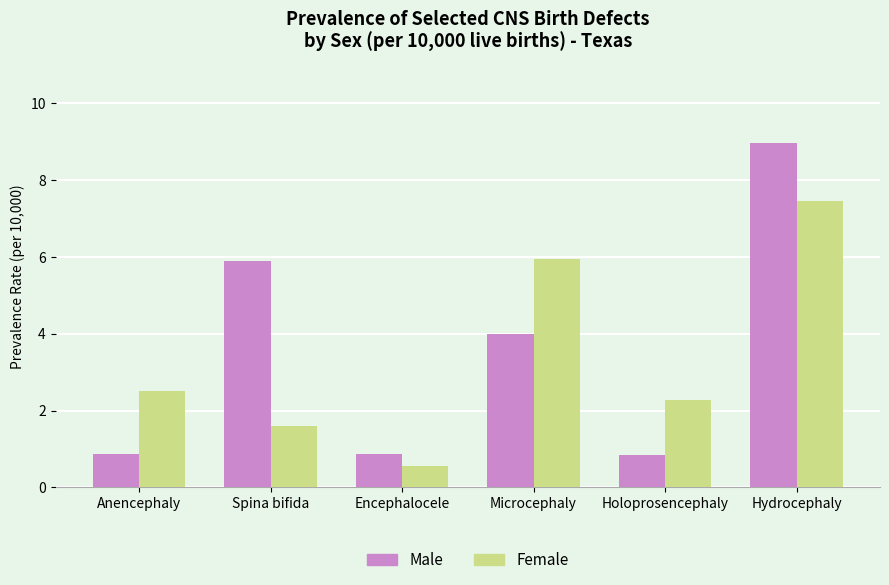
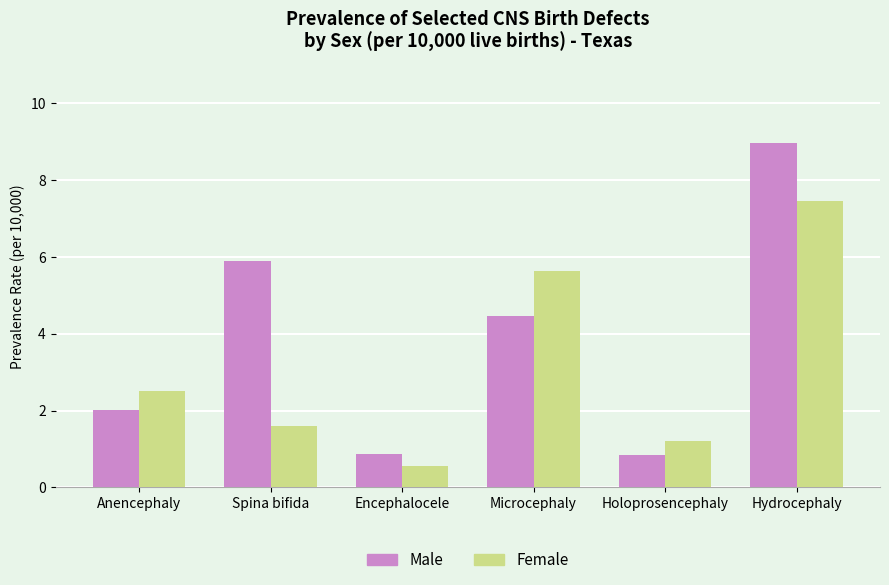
  {
    "Male": {
-     "Anencephaly": 0.9,
+     "Anencephaly": 2.0,
      "Spina bifida": 5.9,
      "Encephalocele": 0.9,
-     "Microcephaly": 4.0,
+     "Microcephaly": 4.5,
      "Holoprosencephaly": 0.9,
      "Hydrocephaly": 9.0
    },
    "Female": {
      "Anencephaly": 2.5,
      "Spina bifida": 1.6,
      "Encephalocele": 0.6,
-     "Microcephaly": 5.9,
-     "Holoprosencephaly": 2.3,
+     "Microcephaly": 5.6,
+     "Holoprosencephaly": 1.2,
      "Hydrocephaly": 7.5
    }
  }
